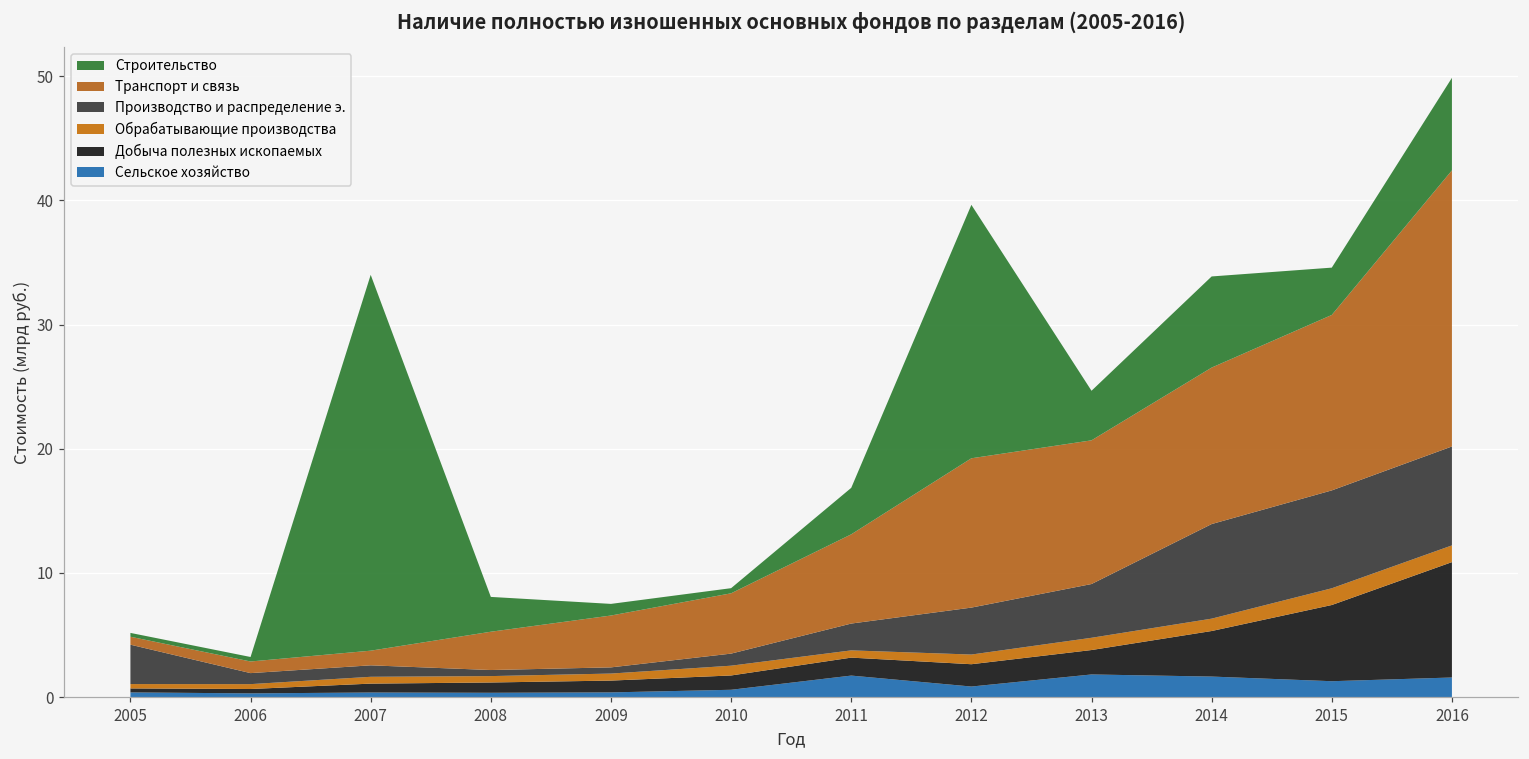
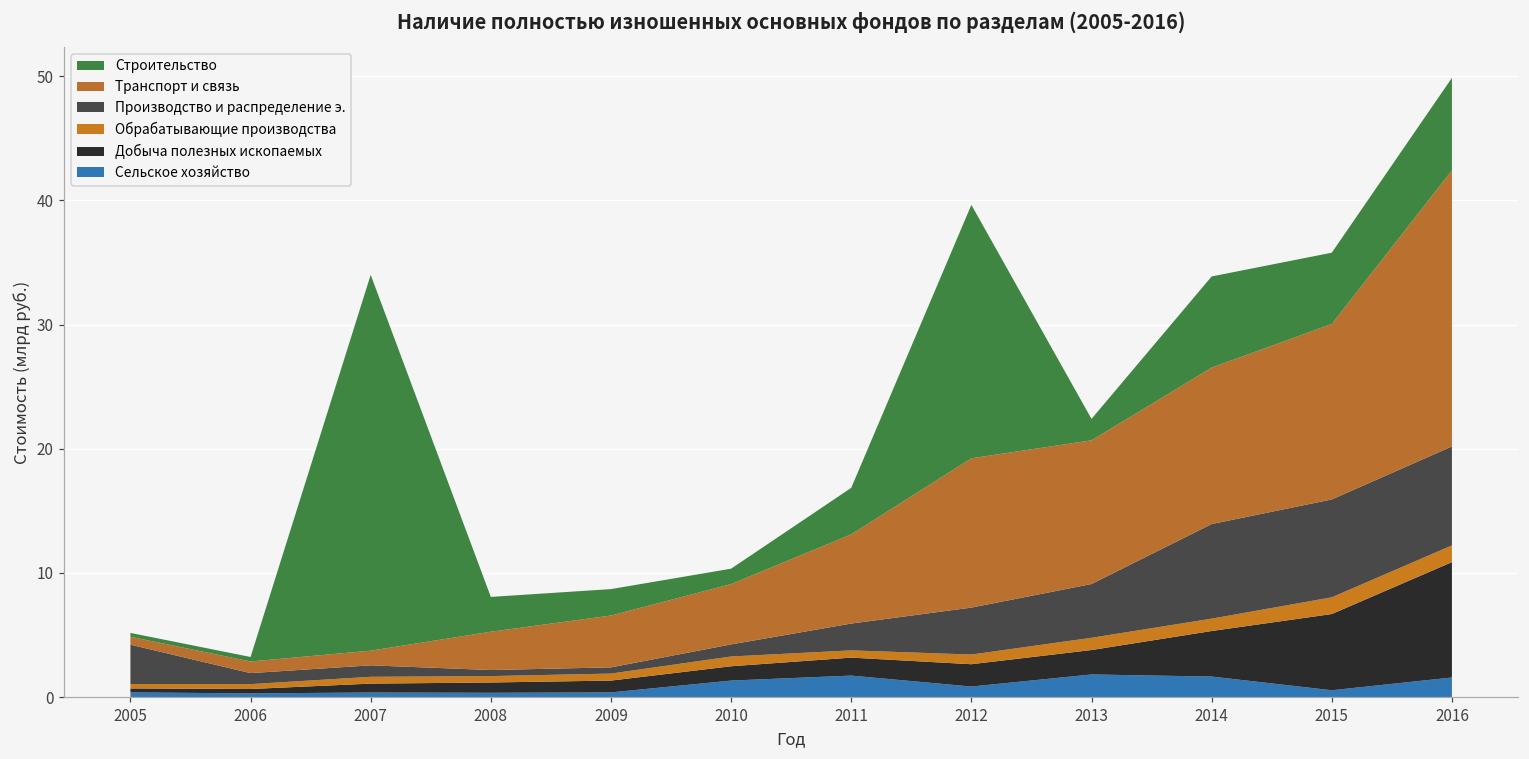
  {
    "Сельское хозяйство": {
      "2005": 0.4,
      "2006": 0.3,
      "2007": 0.4,
      "2008": 0.3,
      "2009": 0.4,
-     "2010": 0.6,
+     "2010": 1.3,
      "2011": 1.7,
      "2012": 0.9,
      "2013": 1.8,
      "2014": 1.7,
-     "2015": 1.3,
+     "2015": 0.6,
      "2016": 1.6
    },
    "Строительство": {
      "2005": 0.3,
      "2006": 0.4,
      "2007": 30.3,
      "2008": 2.8,
-     "2009": 0.9,
-     "2010": 0.4,
+     "2009": 2.1,
+     "2010": 1.2,
      "2011": 3.7,
      "2012": 20.4,
-     "2013": 4.0,
+     "2013": 1.7,
      "2014": 7.3,
-     "2015": 3.8,
+     "2015": 5.7,
      "2016": 7.5
    }
  }
